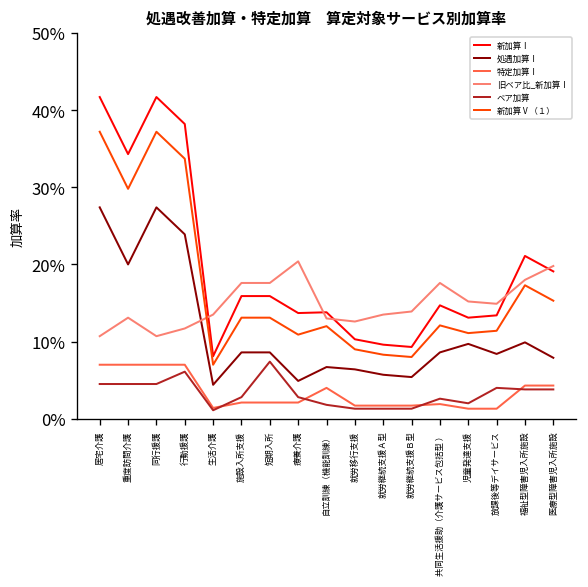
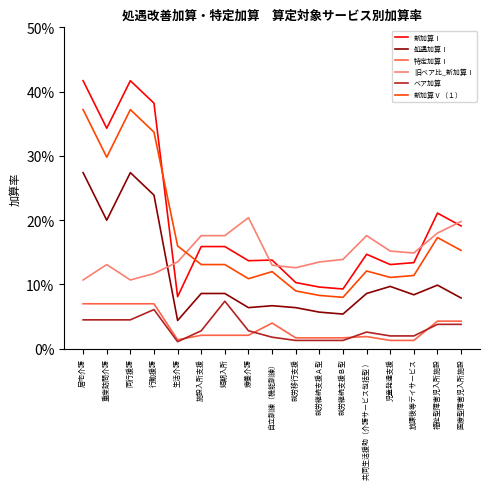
  {
    "新加算Ⅰ": {
      "居宅介護": "42%",
      "重度訪問介護": "34%",
      "同行援護": "42%",
      "行動援護": "38%",
      "生活介護": "8%",
      "施設入所支援": "16%",
      "短期入所": "16%",
      "療養介護": "14%",
      "自立訓練（機能訓練）": "14%",
      "就労移行支援": "10%",
      "就労継続支援Ａ型": "10%",
      "就労継続支援Ｂ型": "9%",
      "共同生活援助（介護サービス包括型 ）": "15%",
      "児童発達支援": "13%",
      "放課後等デイサービス": "13%",
      "福祉型障害児入所施設": "21%",
      "医療型障害児入所施設": "19%"
    },
    "処遇加算Ⅰ": {
      "居宅介護": "27%",
      "重度訪問介護": "20%",
      "同行援護": "27%",
      "行動援護": "24%",
      "生活介護": "4%",
      "施設入所支援": "9%",
      "短期入所": "9%",
-     "療養介護": "5%",
+     "療養介護": "6%",
      "自立訓練（機能訓練）": "7%",
      "就労移行支援": "6%",
      "就労継続支援Ａ型": "6%",
      "就労継続支援Ｂ型": "5%",
      "共同生活援助（介護サービス包括型 ）": "9%",
      "児童発達支援": "10%",
      "放課後等デイサービス": "8%",
      "福祉型障害児入所施設": "10%",
      "医療型障害児入所施設": "8%"
    },
    "ベア加算": {
      "居宅介護": "5%",
      "重度訪問介護": "5%",
      "同行援護": "5%",
      "行動援護": "6%",
      "施設入所支援": "3%",
      "短期入所": "7%",
      "療養介護": "3%",
      "自立訓練（機能訓練）": "2%",
      "就労移行支援": "1%",
      "就労継続支援Ａ型": "1%",
      "就労継続支援Ｂ型": "1%",
      "共同生活援助（介護サービス包括型 ）": "3%",
      "児童発達支援": "2%",
-     "放課後等デイサービス": "4%",
+     "放課後等デイサービス": "2%",
      "福祉型障害児入所施設": "4%",
      "医療型障害児入所施設": "4%"
    },
    "新加算Ⅴ（１）": {
      "居宅介護": "37%",
      "重度訪問介護": "30%",
      "同行援護": "37%",
      "行動援護": "34%",
-     "生活介護": "7%",
+     "生活介護": "16%",
      "施設入所支援": "13%",
      "短期入所": "13%",
      "療養介護": "11%",
      "自立訓練（機能訓練）": "12%",
      "就労移行支援": "9%",
      "就労継続支援Ａ型": "8%",
      "就労継続支援Ｂ型": "8%",
      "共同生活援助（介護サービス包括型 ）": "12%",
      "児童発達支援": "11%",
      "放課後等デイサービス": "11%",
      "福祉型障害児入所施設": "17%",
      "医療型障害児入所施設": "15%"
    }
  }
